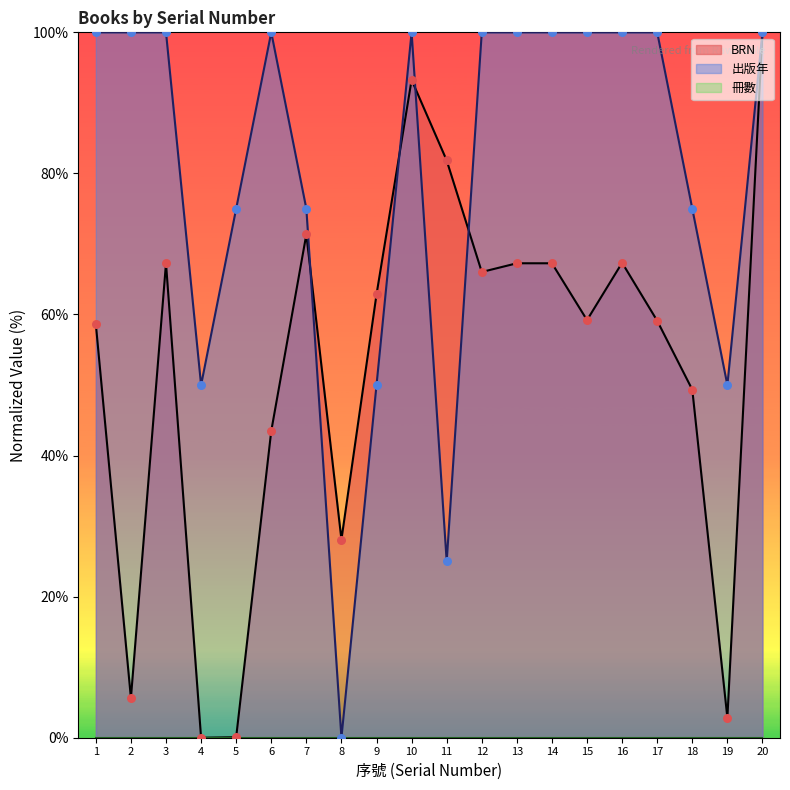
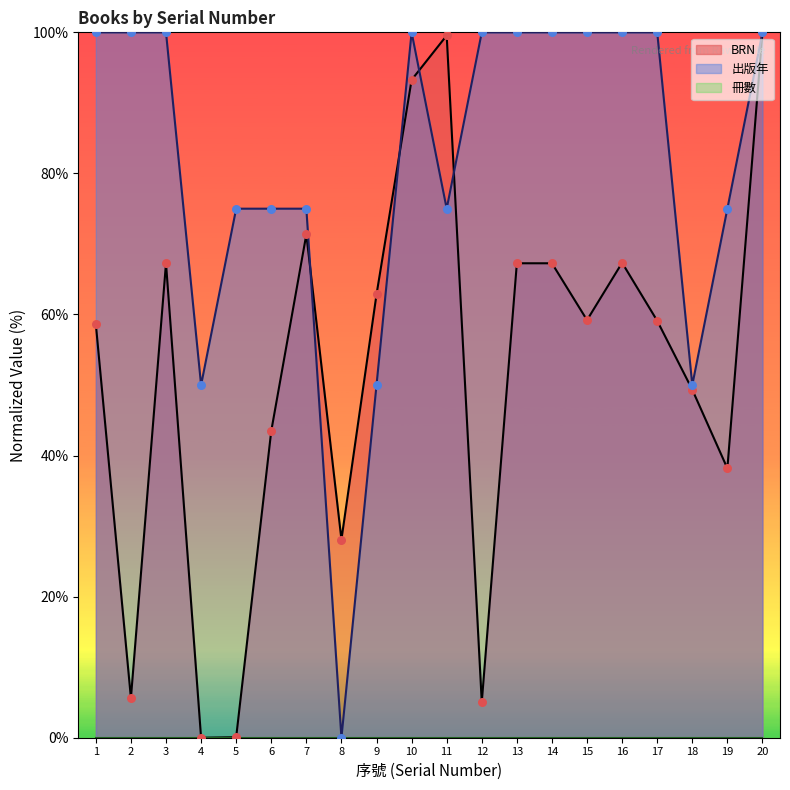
  {
    "BRN": {
      "1": "59%",
      "2": "6%",
      "3": "67%",
      "6": "43%",
      "7": "71%",
      "8": "28%",
      "9": "63%",
      "10": "93%",
-     "11": "82%",
-     "12": "66%",
+     "11": "100%",
+     "12": "5%",
      "13": "67%",
      "14": "67%",
      "15": "59%",
      "16": "67%",
      "17": "59%",
      "18": "49%",
-     "19": "3%"
+     "19": "38%"
    },
    "出版年": {
      "1": "100%",
      "2": "100%",
      "3": "100%",
      "4": "50%",
      "5": "75%",
-     "6": "100%",
+     "6": "75%",
      "7": "75%",
      "9": "50%",
      "10": "100%",
-     "11": "25%",
+     "11": "75%",
      "12": "100%",
      "13": "100%",
      "14": "100%",
      "15": "100%",
      "16": "100%",
      "17": "100%",
-     "18": "75%",
-     "19": "50%"
+     "18": "50%",
+     "19": "75%"
    },
    "冊數": {
      "1": "0%",
      "2": "0%",
      "3": "0%",
      "6": "0%",
      "7": "0%",
      "9": "0%",
      "10": "0%",
      "11": "0%",
      "12": "0%",
      "13": "0%",
      "14": "0%",
      "15": "0%",
      "16": "0%",
      "17": "0%",
      "18": "0%",
      "19": "0%",
      "20": "0%"
    }
  }
